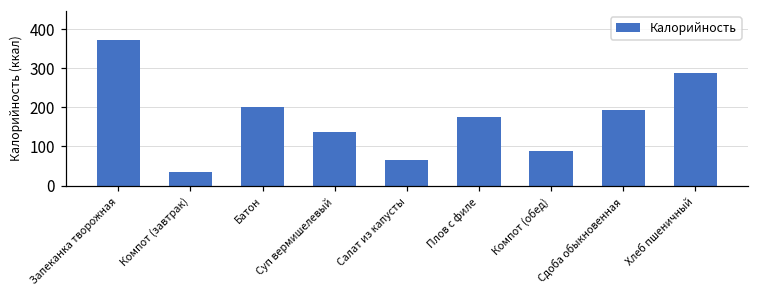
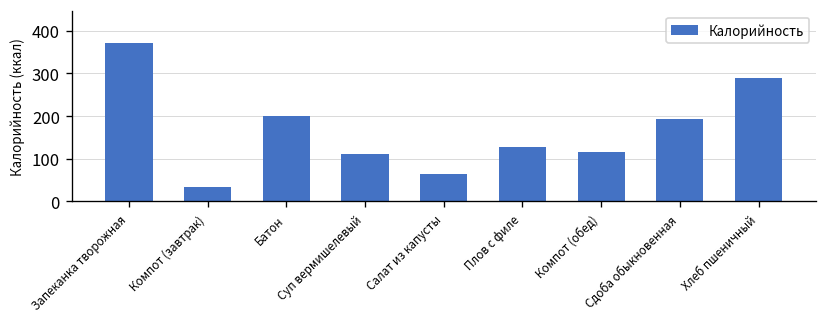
  {
    "Запеканка творожная": 370,
    "Компот (завтрак)": 30,
    "Батон": 200,
-   "Суп вермишелевый": 140,
+   "Суп вермишелевый": 110,
    "Салат из капусты": 70,
-   "Плов с филе": 180,
-   "Компот (обед)": 90,
+   "Плов с филе": 130,
+   "Компот (обед)": 120,
    "Сдоба обыкновенная": 190,
    "Хлеб пшеничный": 290
  }
